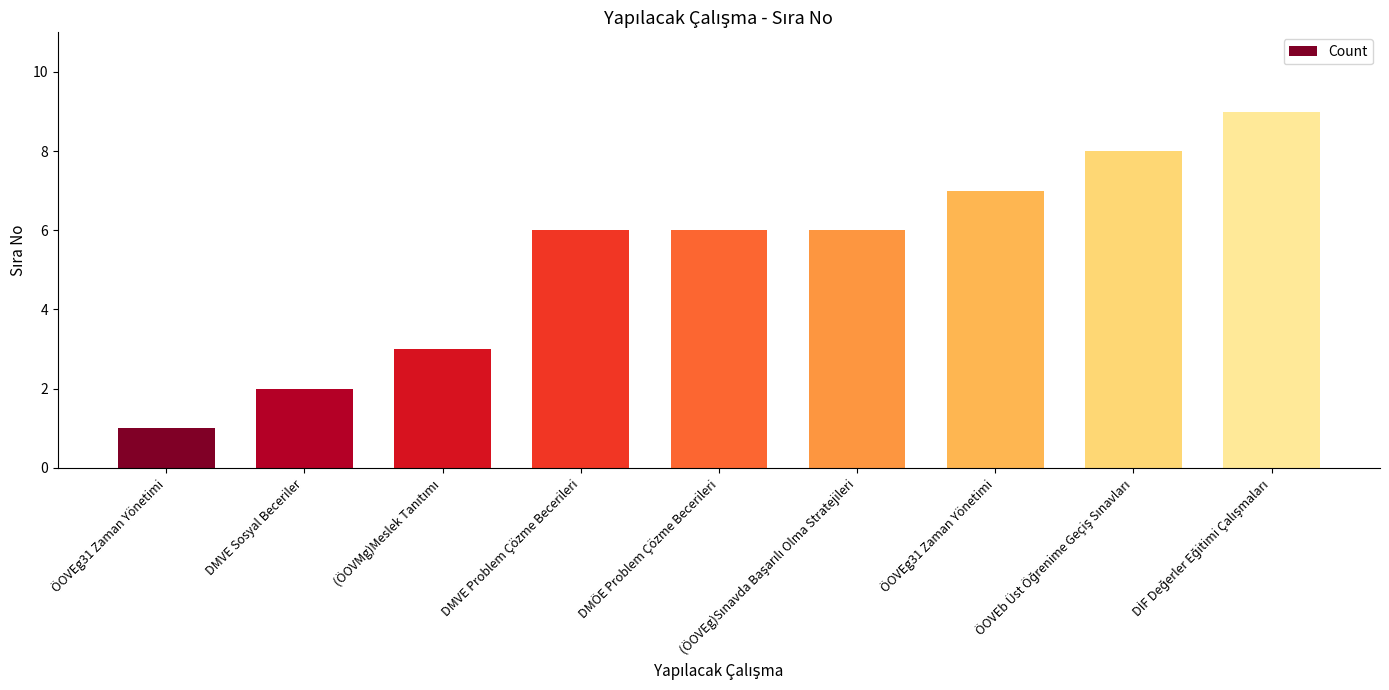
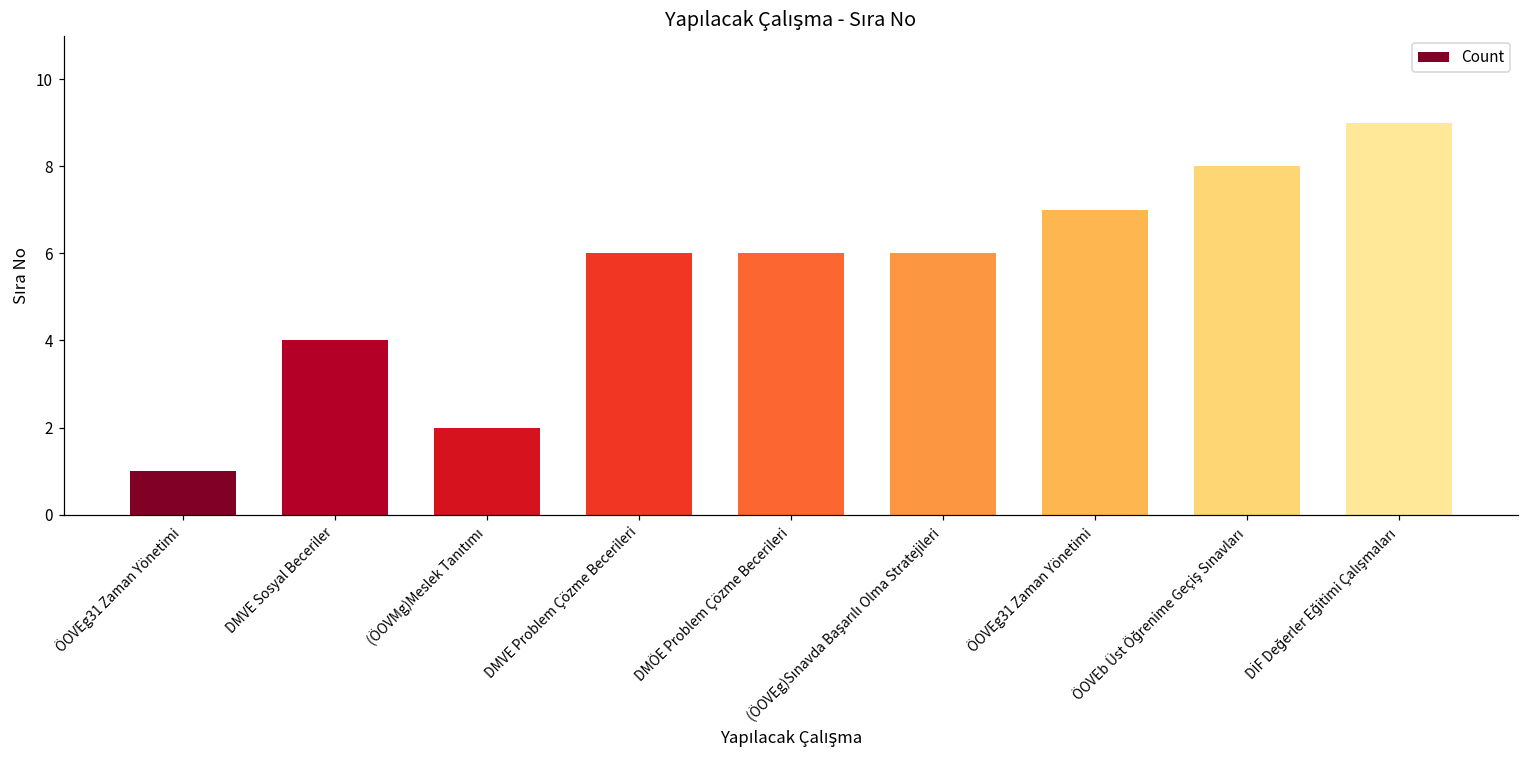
  {
-   "DMVE Sosyal Beceriler": 2,
-   "(ÖOVMg)Meslek Tanıtımı": 3,
+   "DMVE Sosyal Beceriler": 4,
+   "(ÖOVMg)Meslek Tanıtımı": 2,
    "DMVE Problem Çözme Becerileri": 6,
    "DMÖE Problem Çözme Becerileri": 6,
    "(ÖOVEg)Sınavda Başarılı Olma Stratejileri": 6,
    "ÖOVEb Üst Öğrenime Geçiş Sınavları": 8,
    "DİF Değerler Eğitimi Çalışmaları": 9
  }
